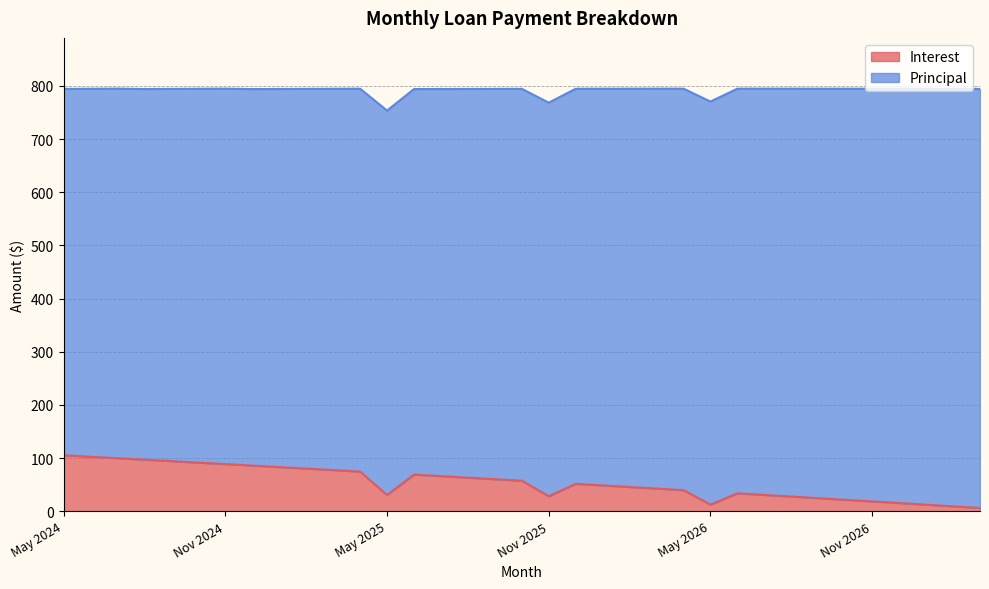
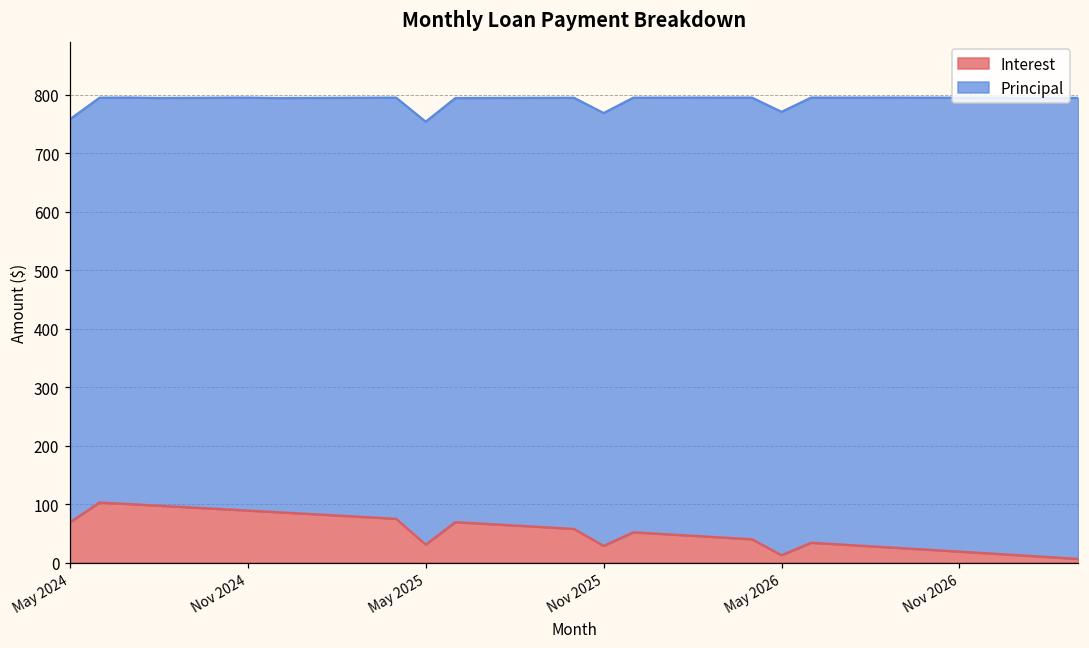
  {
    "Interest": {
-     "May 2024": 110,
+     "May 2024": 70,
      "Nov 2024": 90,
      "May 2025": 30,
      "Nov 2025": 30,
      "May 2026": 10,
      "Nov 2026": 20
    },
    "Principal": {
      "May 2024": 690,
      "Nov 2024": 710,
      "May 2025": 720,
      "Nov 2025": 740,
      "May 2026": 760
    }
  }
